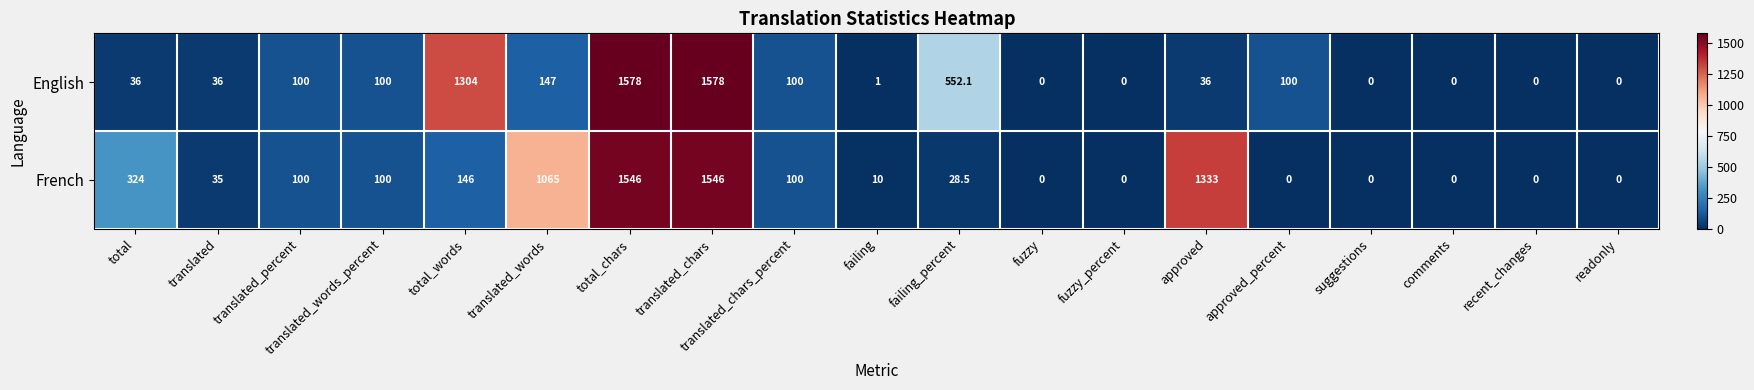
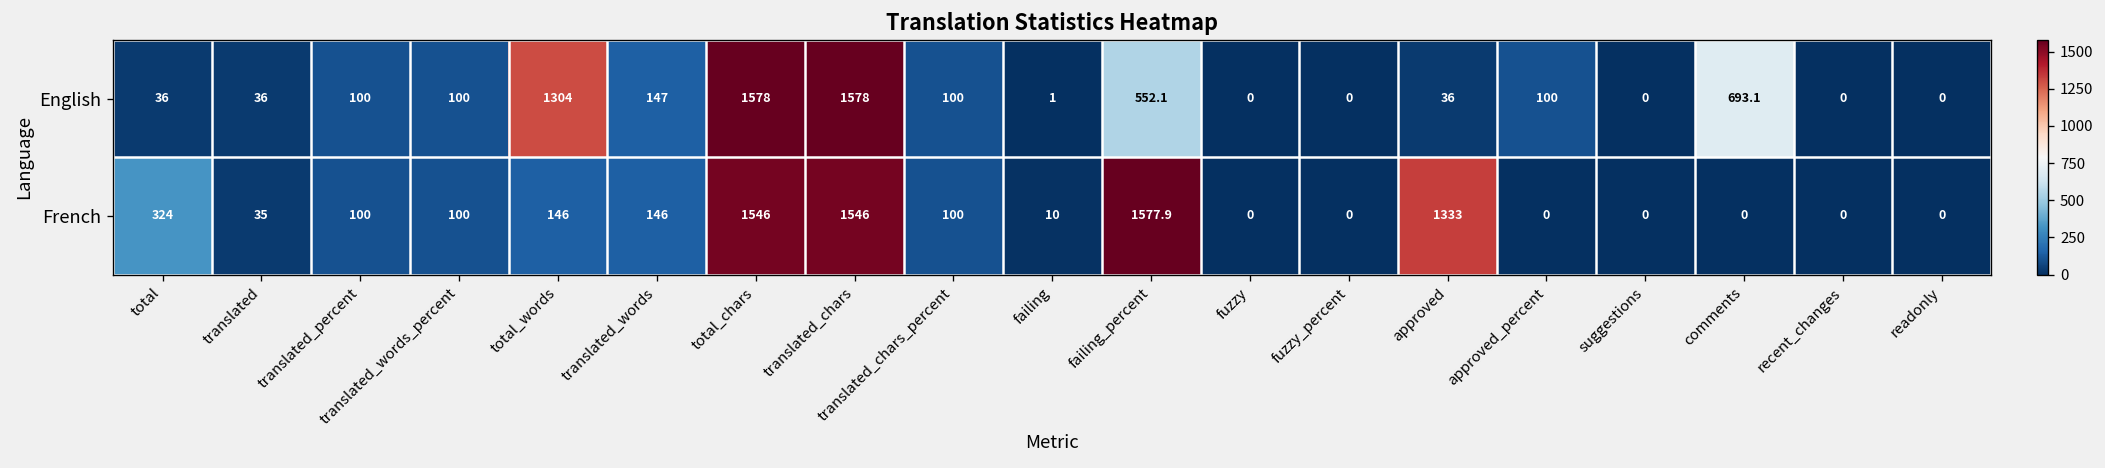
  {
    "English": {
      "total": 36,
      "translated": 36,
      "translated_percent": 100,
      "translated_words_percent": 100,
      "total_words": 1304,
      "translated_words": 147,
      "total_chars": 1578,
      "translated_chars": 1578,
      "translated_chars_percent": 100,
      "failing": 1,
      "failing_percent": 552.1,
      "fuzzy": 0,
      "fuzzy_percent": 0,
      "approved": 36,
      "approved_percent": 100,
      "suggestions": 0,
-     "comments": 0,
+     "comments": 693.1,
      "recent_changes": 0,
      "readonly": 0
    },
    "French": {
      "total": 324,
      "translated": 35,
      "translated_percent": 100,
      "translated_words_percent": 100,
      "total_words": 146,
-     "translated_words": 1065,
+     "translated_words": 146,
      "total_chars": 1546,
      "translated_chars": 1546,
      "translated_chars_percent": 100,
      "failing": 10,
-     "failing_percent": 28.5,
+     "failing_percent": 1577.9,
      "fuzzy": 0,
      "fuzzy_percent": 0,
      "approved": 1333,
      "approved_percent": 0,
      "suggestions": 0,
      "comments": 0,
      "recent_changes": 0,
      "readonly": 0
    }
  }
